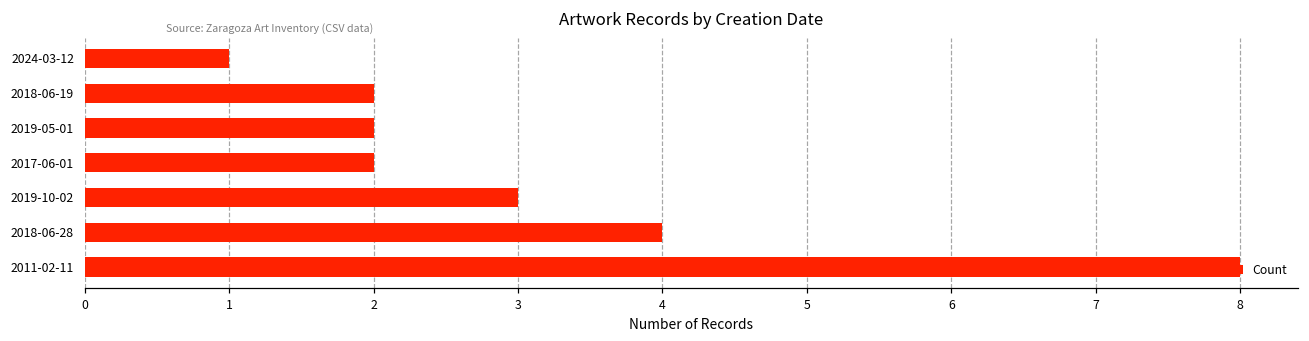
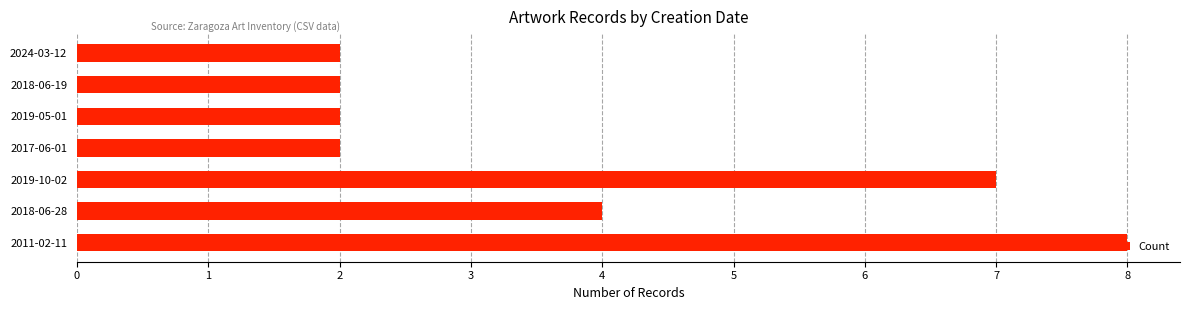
  {
-   "2024-03-12": 1,
+   "2024-03-12": 2,
    "2018-06-19": 2,
    "2019-05-01": 2,
    "2017-06-01": 2,
-   "2019-10-02": 3,
+   "2019-10-02": 7,
    "2018-06-28": 4,
    "2011-02-11": 8
  }
